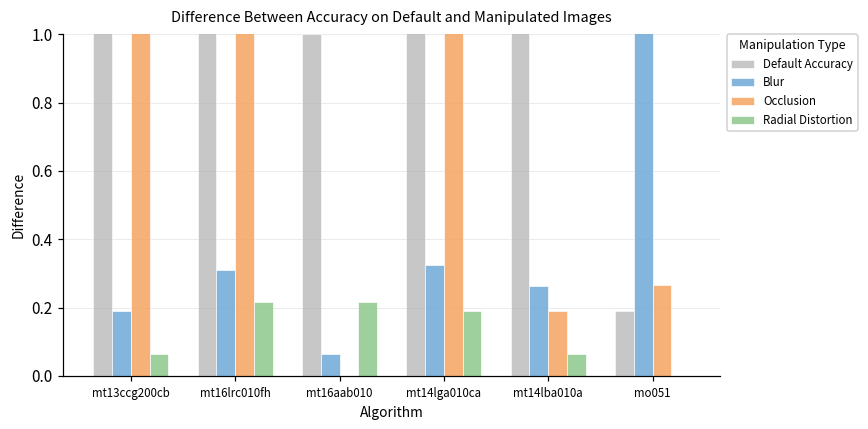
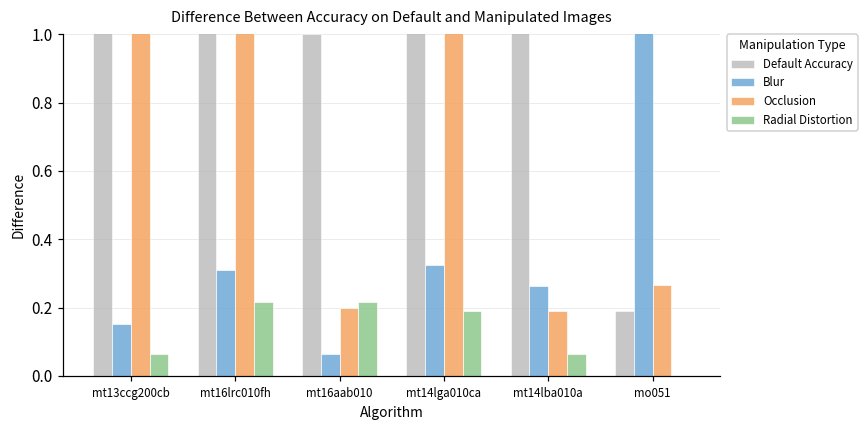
  {
    "Blur": {
-     "mt13ccg200cb": 0.19,
+     "mt13ccg200cb": 0.15,
      "mt16lrc010fh": 0.31,
      "mt16aab010": 0.06,
      "mt14lga010ca": 0.33,
      "mt14lba010a": 0.26
    },
    "Occlusion": {
-     "mt16aab010": 0.0,
+     "mt16aab010": 0.2,
      "mt14lba010a": 0.19,
      "mo051": 0.27
    }
  }
